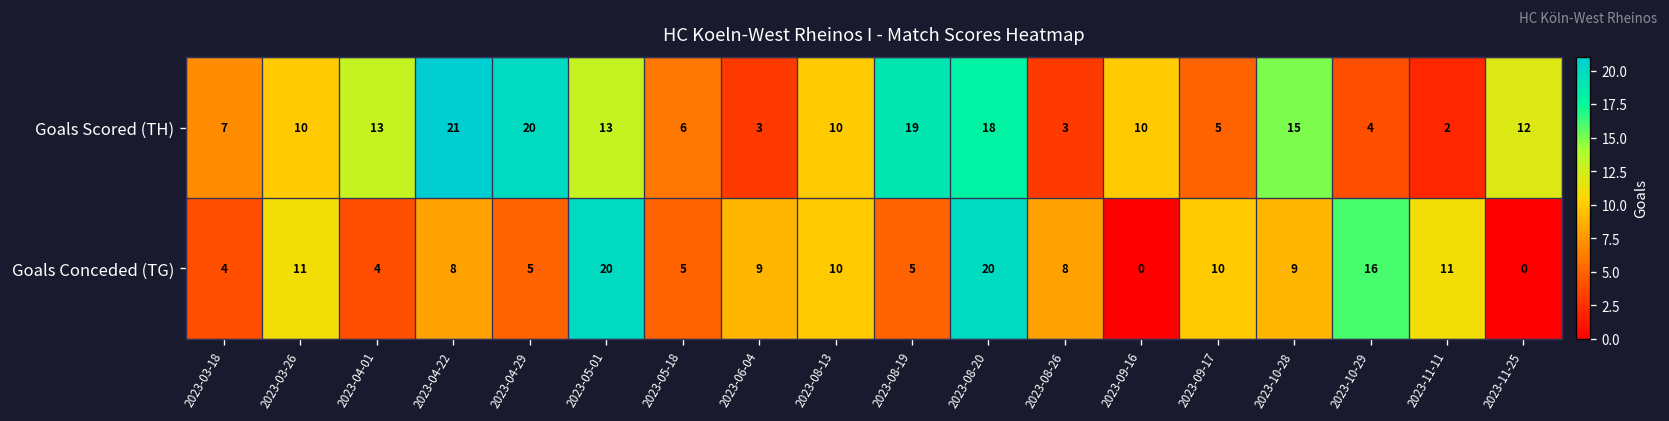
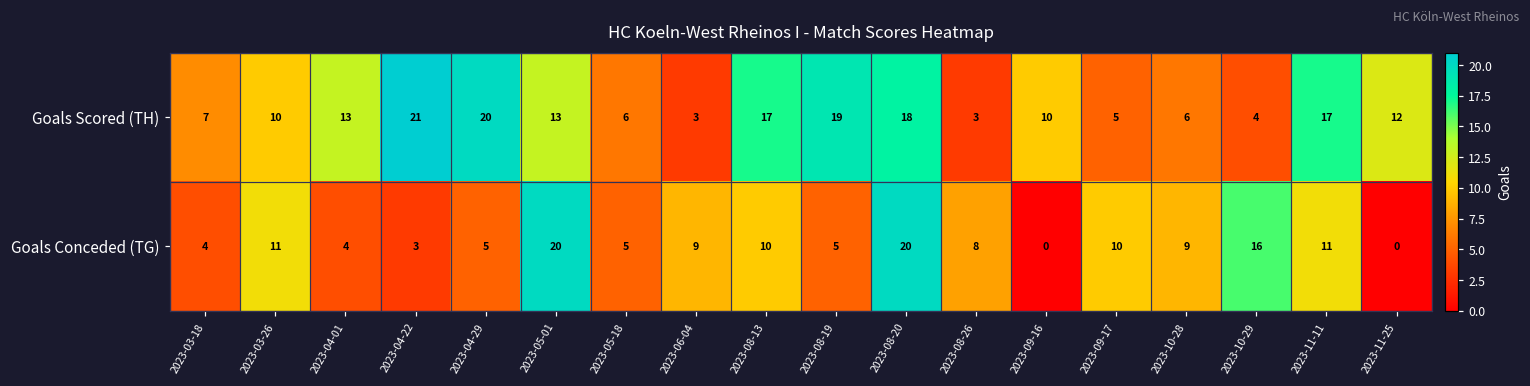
  {
    "Goals Scored (TH)": {
      "2023-03-18": 7,
      "2023-03-26": 10,
      "2023-04-01": 13,
      "2023-04-22": 21,
      "2023-04-29": 20,
      "2023-05-01": 13,
      "2023-05-18": 6,
      "2023-06-04": 3,
-     "2023-08-13": 10,
+     "2023-08-13": 17,
      "2023-08-19": 19,
      "2023-08-20": 18,
      "2023-08-26": 3,
      "2023-09-16": 10,
      "2023-09-17": 5,
-     "2023-10-28": 15,
+     "2023-10-28": 6,
      "2023-10-29": 4,
-     "2023-11-11": 2,
+     "2023-11-11": 17,
      "2023-11-25": 12
    },
    "Goals Conceded (TG)": {
      "2023-03-18": 4,
      "2023-03-26": 11,
      "2023-04-01": 4,
-     "2023-04-22": 8,
+     "2023-04-22": 3,
      "2023-04-29": 5,
      "2023-05-01": 20,
      "2023-05-18": 5,
      "2023-06-04": 9,
      "2023-08-13": 10,
      "2023-08-19": 5,
      "2023-08-20": 20,
      "2023-08-26": 8,
      "2023-09-16": 0,
      "2023-09-17": 10,
      "2023-10-28": 9,
      "2023-10-29": 16,
      "2023-11-11": 11,
      "2023-11-25": 0
    }
  }
